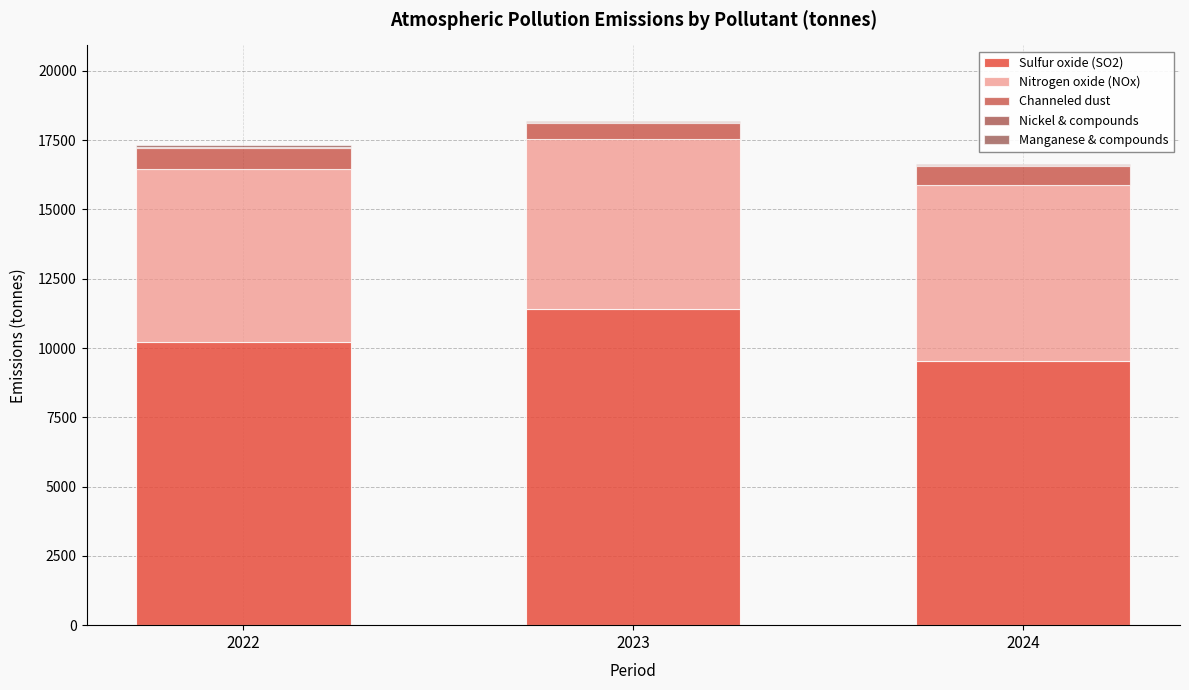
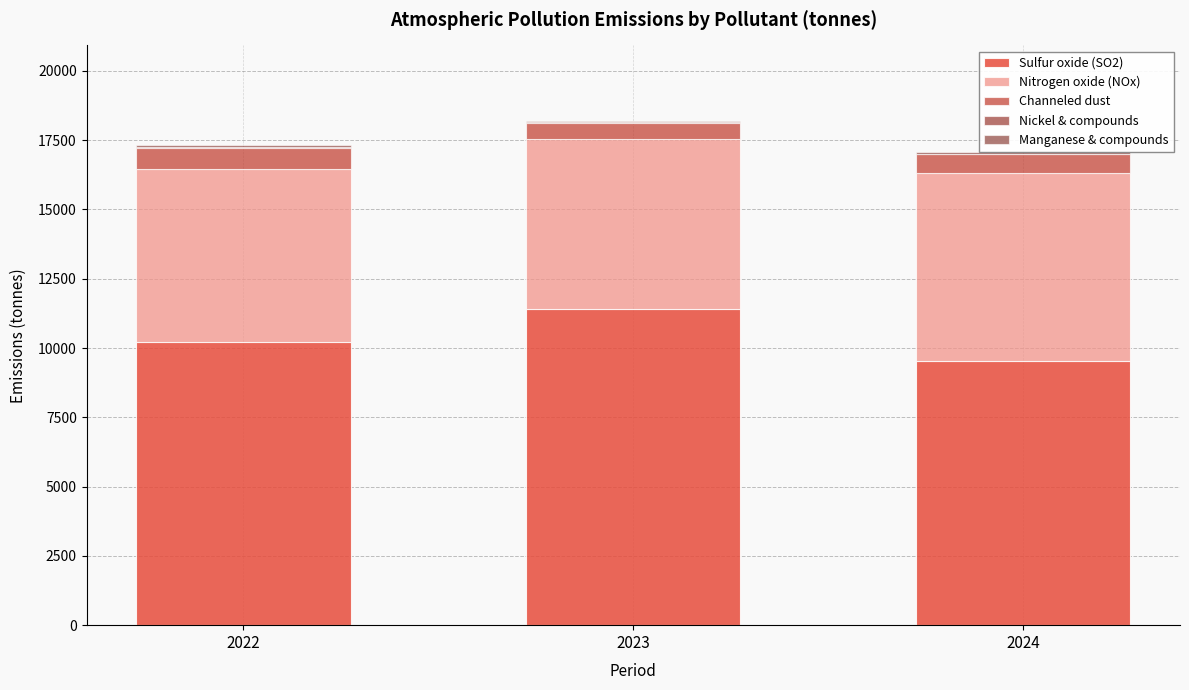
  {
    "Nitrogen oxide (NOx)": {
      "2022": 6300,
      "2023": 6100,
-     "2024": 6400
+     "2024": 6800
    }
  }
